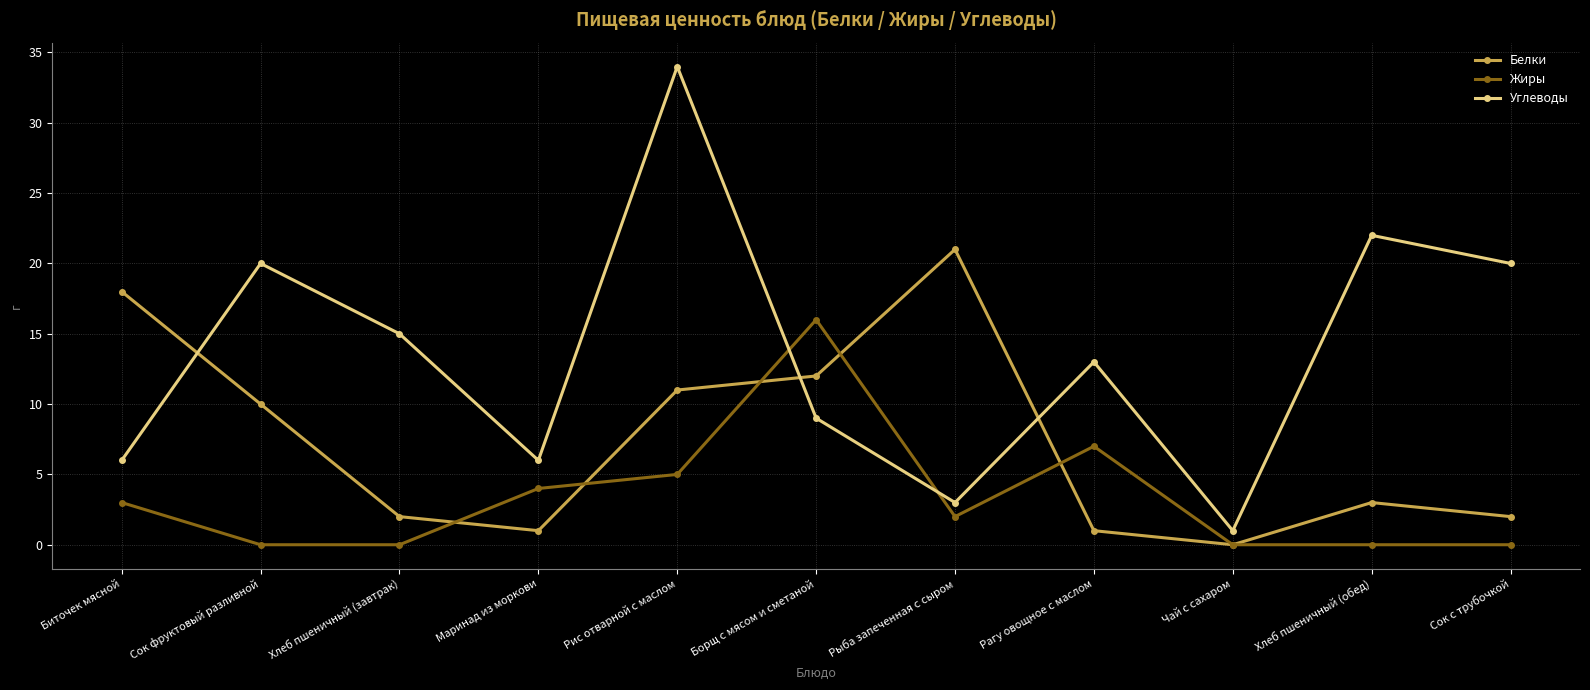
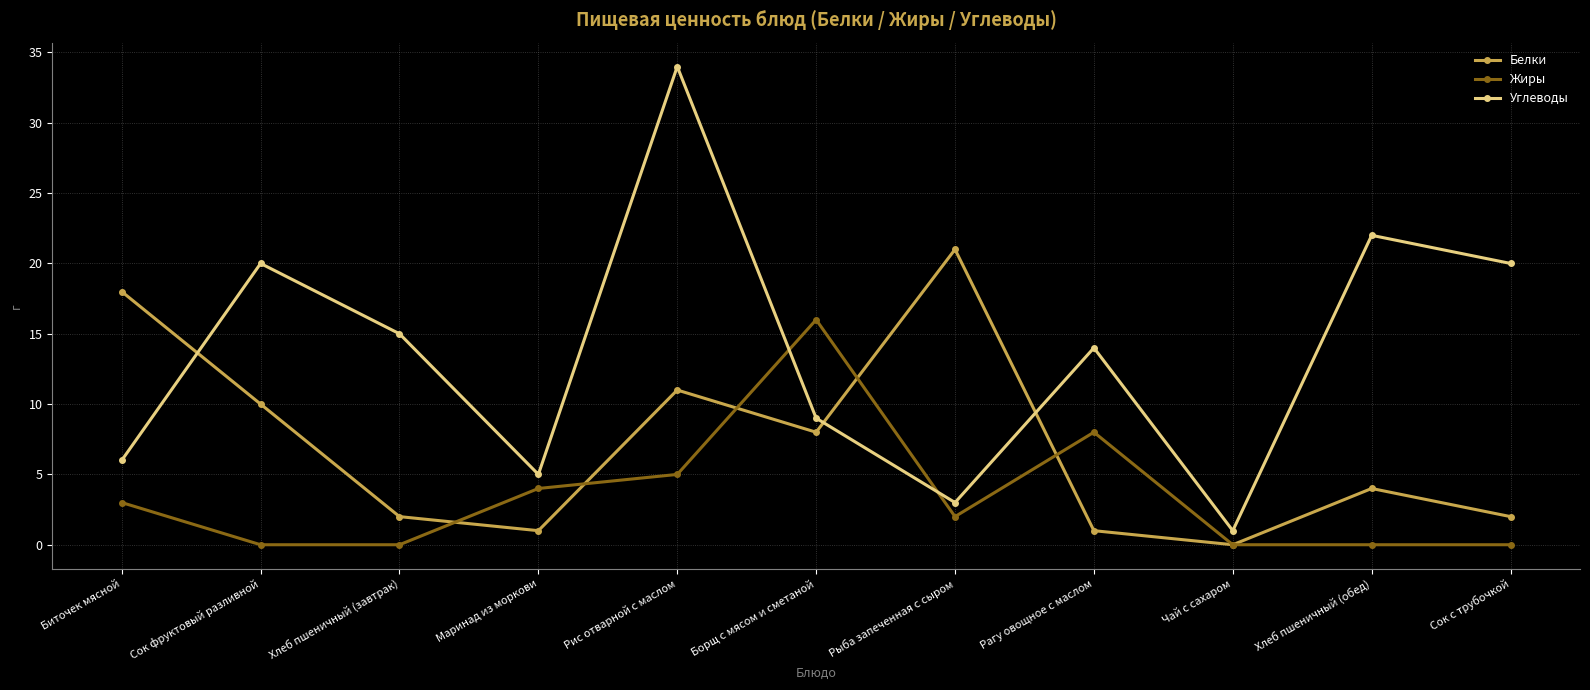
  {
    "Белки": {
      "Биточек мясной": 18,
      "Сок фруктовый разливной": 10,
      "Хлеб пшеничный (завтрак)": 2,
      "Маринад из моркови": 1,
      "Рис отварной с маслом": 11,
-     "Борщ с мясом и сметаной": 12,
+     "Борщ с мясом и сметаной": 8,
      "Рыба запеченная с сыром": 21,
      "Рагу овощное с маслом": 1,
-     "Хлеб пшеничный (обед)": 3,
+     "Хлеб пшеничный (обед)": 4,
      "Сок с трубочкой": 2
    },
    "Жиры": {
      "Биточек мясной": 3,
      "Сок фруктовый разливной": 0,
      "Хлеб пшеничный (завтрак)": 0,
      "Маринад из моркови": 4,
      "Рис отварной с маслом": 5,
      "Борщ с мясом и сметаной": 16,
      "Рыба запеченная с сыром": 2,
-     "Рагу овощное с маслом": 7,
+     "Рагу овощное с маслом": 8,
      "Хлеб пшеничный (обед)": 0,
      "Сок с трубочкой": 0
    },
    "Углеводы": {
      "Биточек мясной": 6,
      "Сок фруктовый разливной": 20,
      "Хлеб пшеничный (завтрак)": 15,
-     "Маринад из моркови": 6,
+     "Маринад из моркови": 5,
      "Рис отварной с маслом": 34,
      "Борщ с мясом и сметаной": 9,
      "Рыба запеченная с сыром": 3,
-     "Рагу овощное с маслом": 13,
+     "Рагу овощное с маслом": 14,
      "Чай с сахаром": 1,
      "Хлеб пшеничный (обед)": 22,
      "Сок с трубочкой": 20
    }
  }
